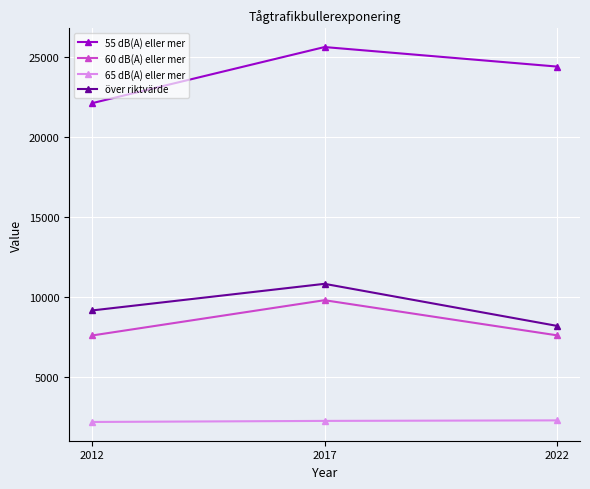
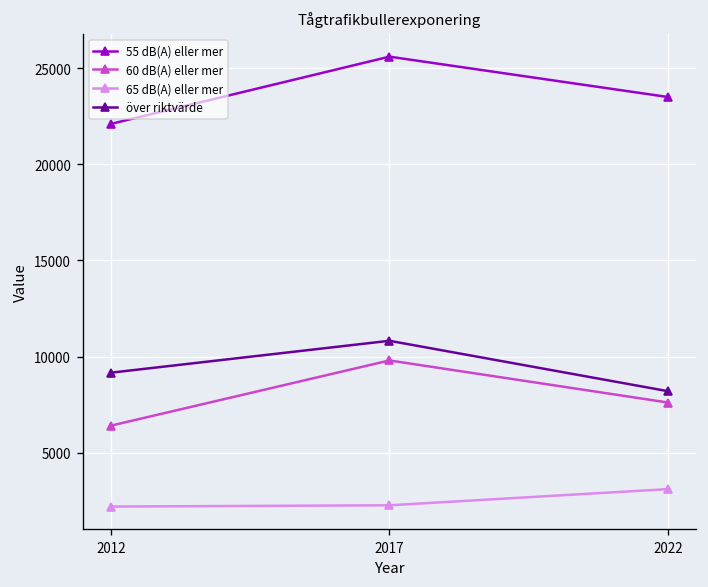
  {
    "55 dB(A) eller mer": {
      "2012": 22100,
      "2017": 25600,
-     "2022": 24400
+     "2022": 23500
    },
    "60 dB(A) eller mer": {
-     "2012": 7600,
+     "2012": 6400,
      "2017": 9800,
      "2022": 7600
    },
    "65 dB(A) eller mer": {
      "2012": 2200,
      "2017": 2300,
-     "2022": 2300
+     "2022": 3100
    },
    "över riktvärde": {
      "2012": 9200,
      "2017": 10800,
      "2022": 8200
    }
  }
